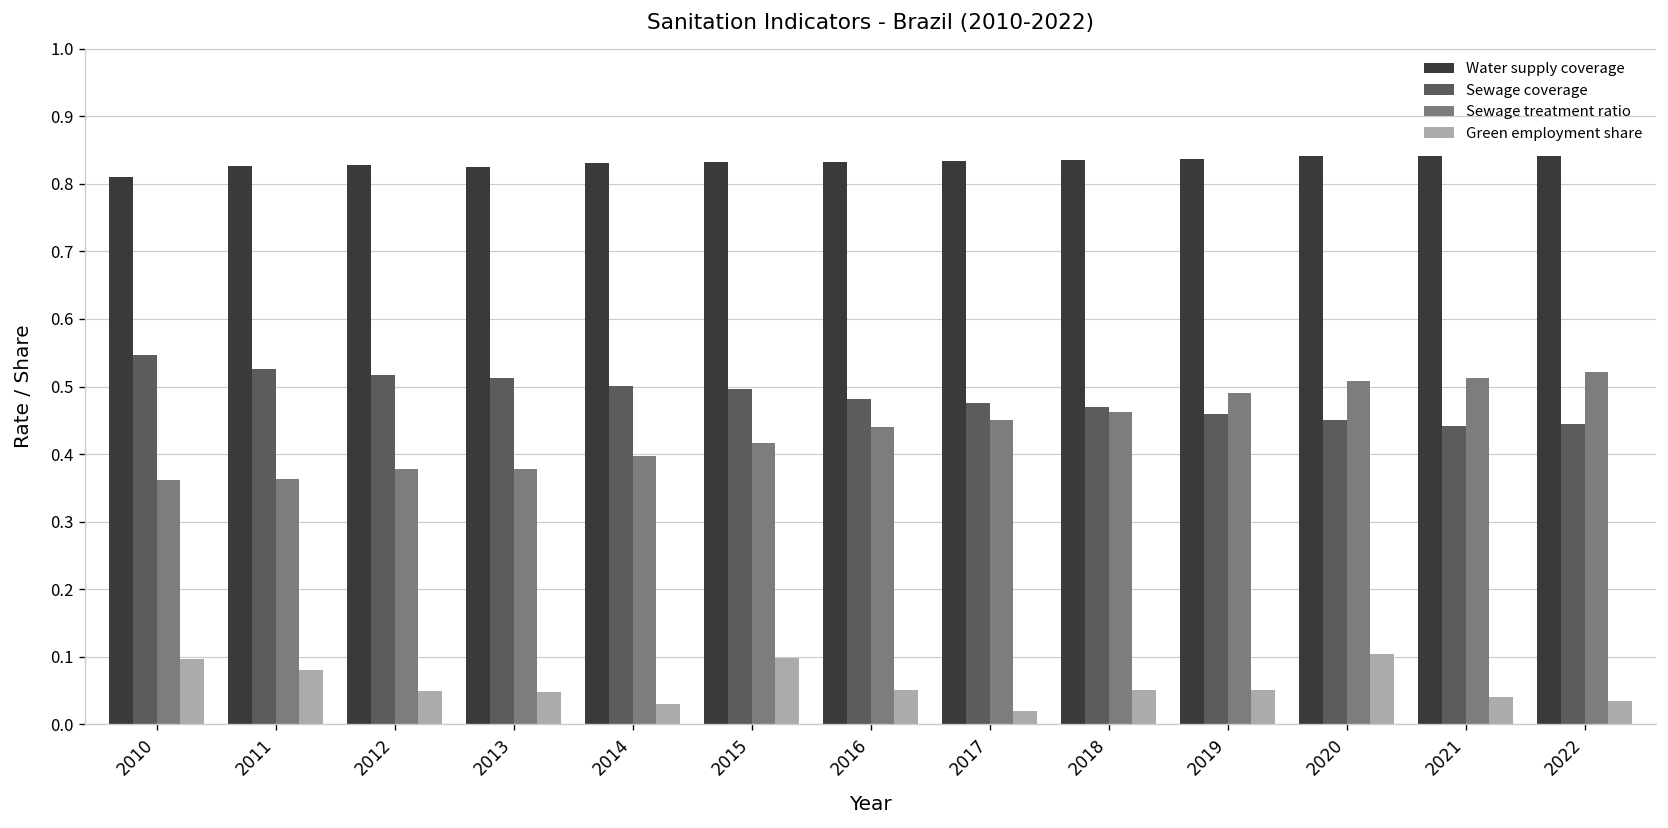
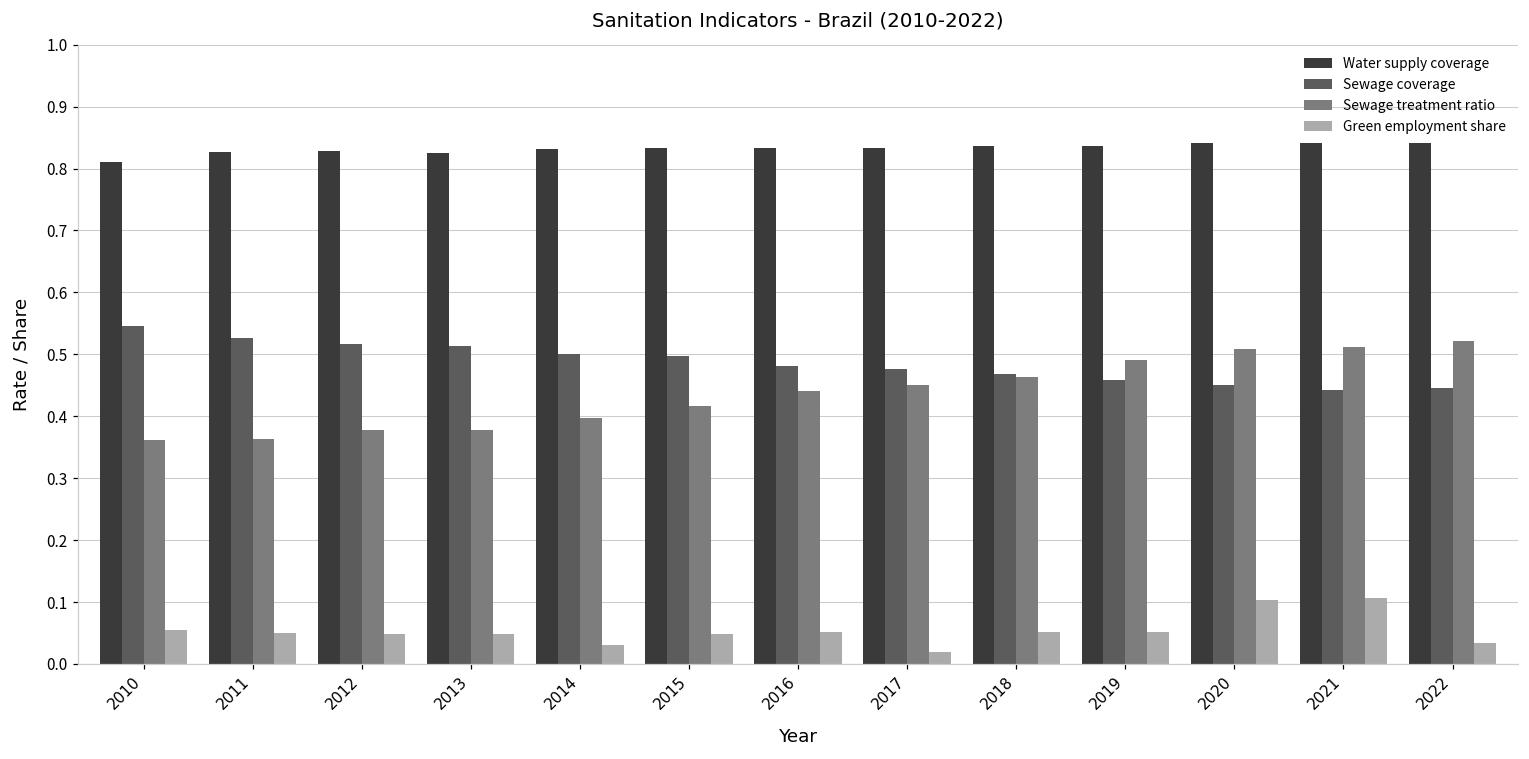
  {
    "Green employment share": {
-     "2010": 0.10,
-     "2011": 0.08,
+     "2010": 0.06,
+     "2011": 0.05,
      "2012": 0.05,
      "2013": 0.05,
      "2014": 0.03,
-     "2015": 0.10,
+     "2015": 0.05,
      "2016": 0.05,
      "2017": 0.02,
      "2018": 0.05,
      "2019": 0.05,
      "2020": 0.10,
-     "2021": 0.04,
+     "2021": 0.11,
      "2022": 0.03
    }
  }
